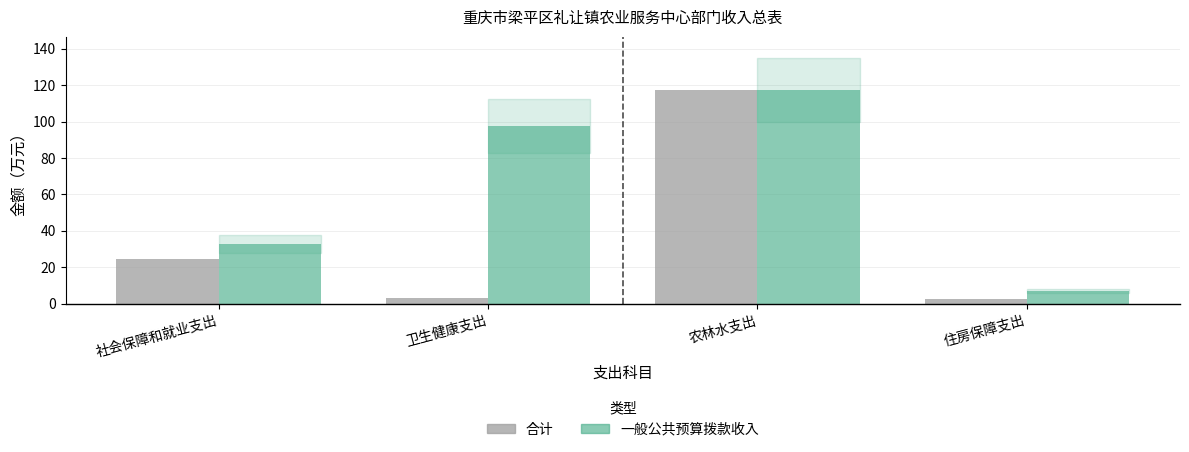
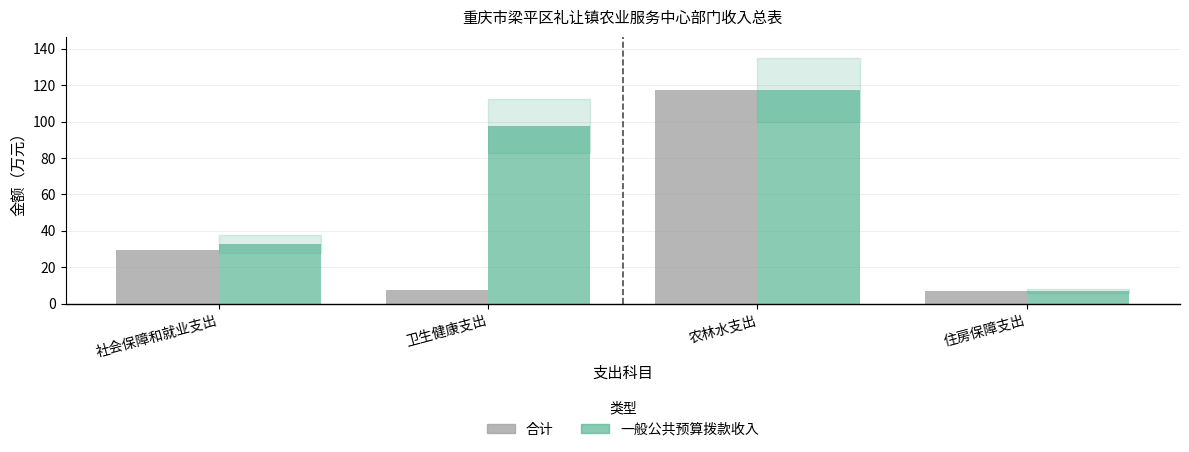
  {
    "合计": {
-     "社会保障和就业支出": 25,
-     "卫生健康支出": 3,
+     "社会保障和就业支出": 29,
+     "卫生健康支出": 8,
      "农林水支出": 117,
-     "住房保障支出": 3
+     "住房保障支出": 7
    }
  }
